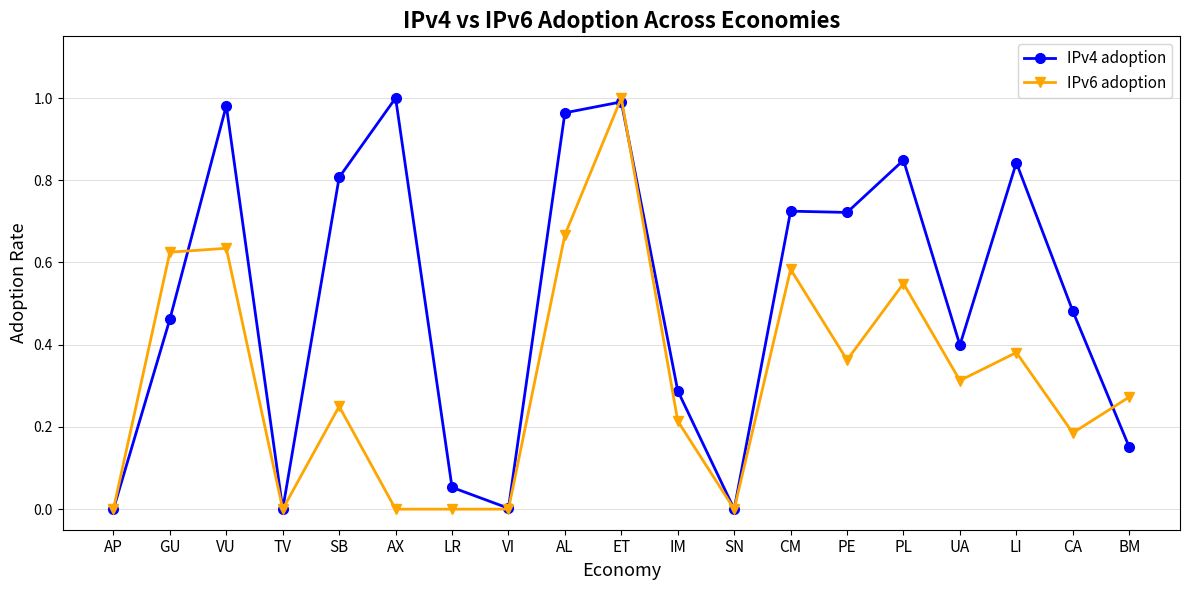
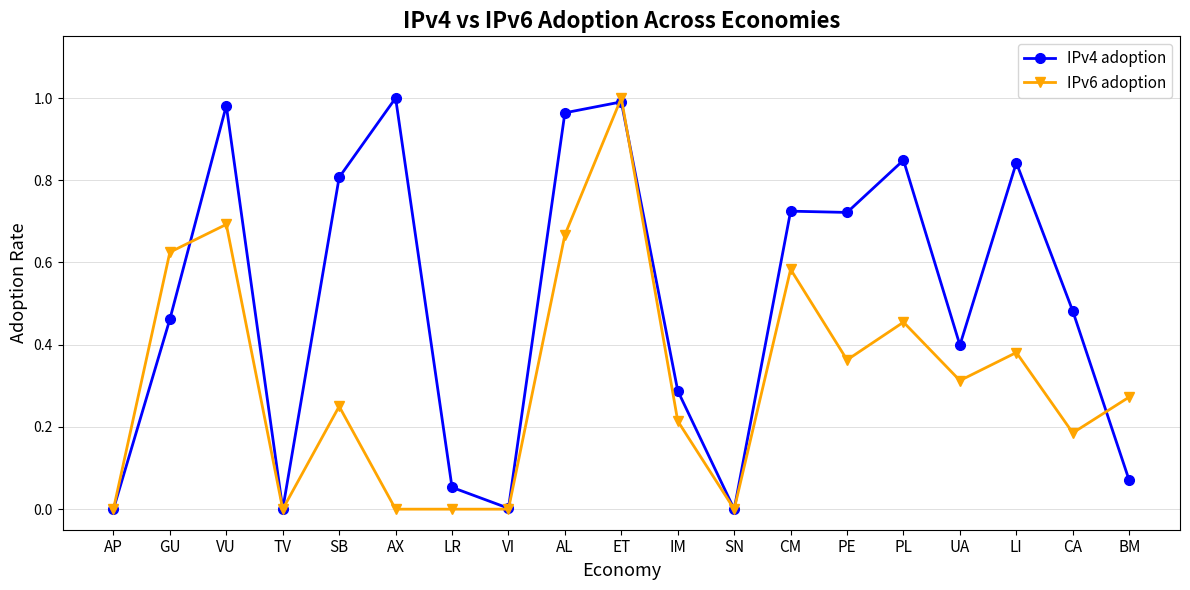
  {
    "IPv4 adoption": {
      "GU": 0.46,
      "VU": 0.98,
      "SB": 0.81,
      "AX": 1.00,
      "LR": 0.05,
      "AL": 0.96,
      "ET": 0.99,
      "IM": 0.29,
      "CM": 0.72,
      "PE": 0.72,
      "PL": 0.85,
      "UA": 0.40,
      "LI": 0.84,
      "CA": 0.48,
-     "BM": 0.15
+     "BM": 0.07
    },
    "IPv6 adoption": {
      "GU": 0.63,
-     "VU": 0.63,
+     "VU": 0.69,
      "SB": 0.25,
      "AX": 0.00,
      "LR": 0.00,
      "AL": 0.67,
      "ET": 1.00,
      "IM": 0.21,
      "CM": 0.58,
      "PE": 0.36,
-     "PL": 0.55,
+     "PL": 0.45,
      "UA": 0.31,
      "LI": 0.38,
      "CA": 0.19,
      "BM": 0.27
    }
  }
